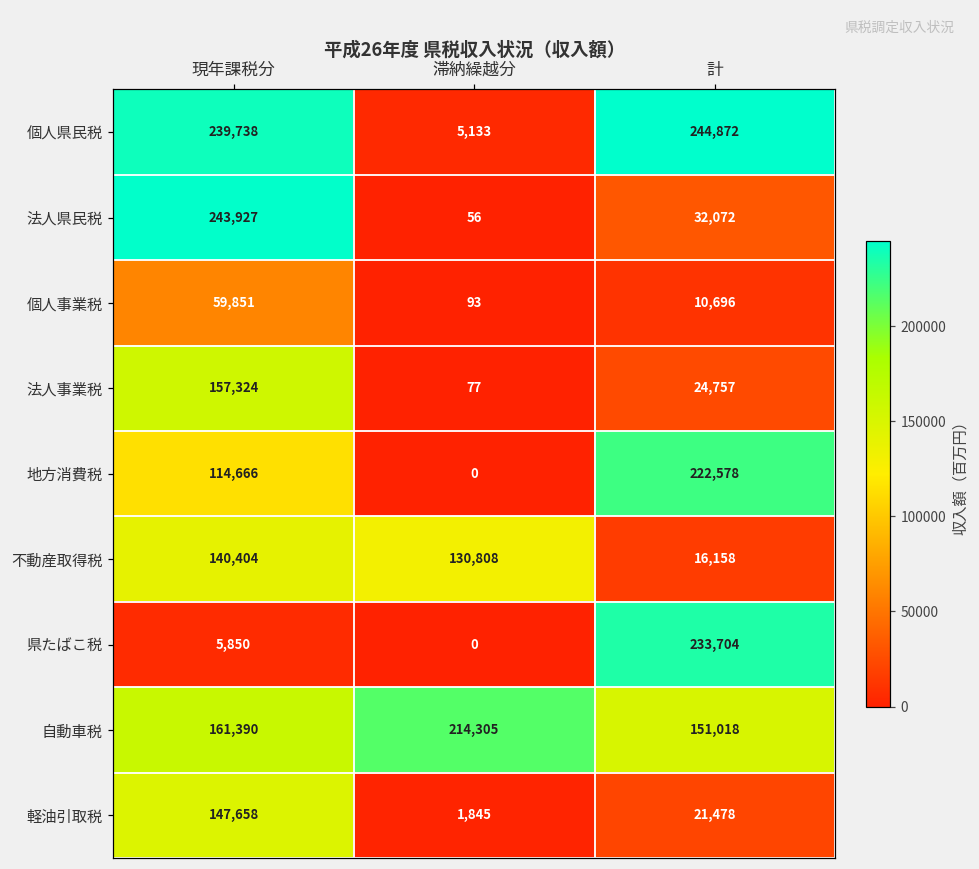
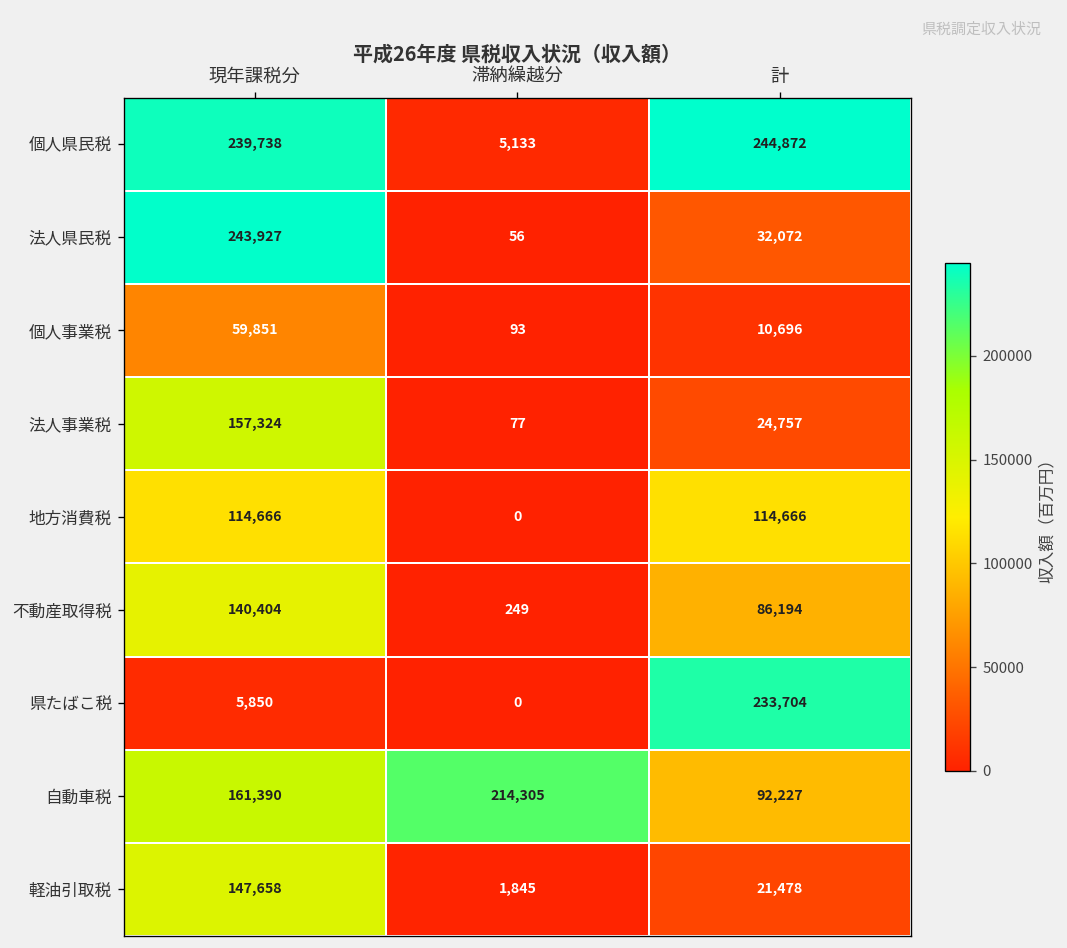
  {
    "個人県民税": {
      "現年課税分": "239,738",
      "滞納繰越分": "5,133",
      "計": "244,872"
    },
    "法人県民税": {
      "現年課税分": "243,927",
      "滞納繰越分": "56",
      "計": "32,072"
    },
    "個人事業税": {
      "現年課税分": "59,851",
      "滞納繰越分": "93",
      "計": "10,696"
    },
    "法人事業税": {
      "現年課税分": "157,324",
      "滞納繰越分": "77",
      "計": "24,757"
    },
    "地方消費税": {
      "現年課税分": "114,666",
      "滞納繰越分": "0",
-     "計": "222,578"
+     "計": "114,666"
    },
    "不動産取得税": {
      "現年課税分": "140,404",
-     "滞納繰越分": "130,808",
-     "計": "16,158"
+     "滞納繰越分": "249",
+     "計": "86,194"
    },
    "県たばこ税": {
      "現年課税分": "5,850",
      "滞納繰越分": "0",
      "計": "233,704"
    },
    "自動車税": {
      "現年課税分": "161,390",
      "滞納繰越分": "214,305",
-     "計": "151,018"
+     "計": "92,227"
    },
    "軽油引取税": {
      "現年課税分": "147,658",
      "滞納繰越分": "1,845",
      "計": "21,478"
    }
  }
